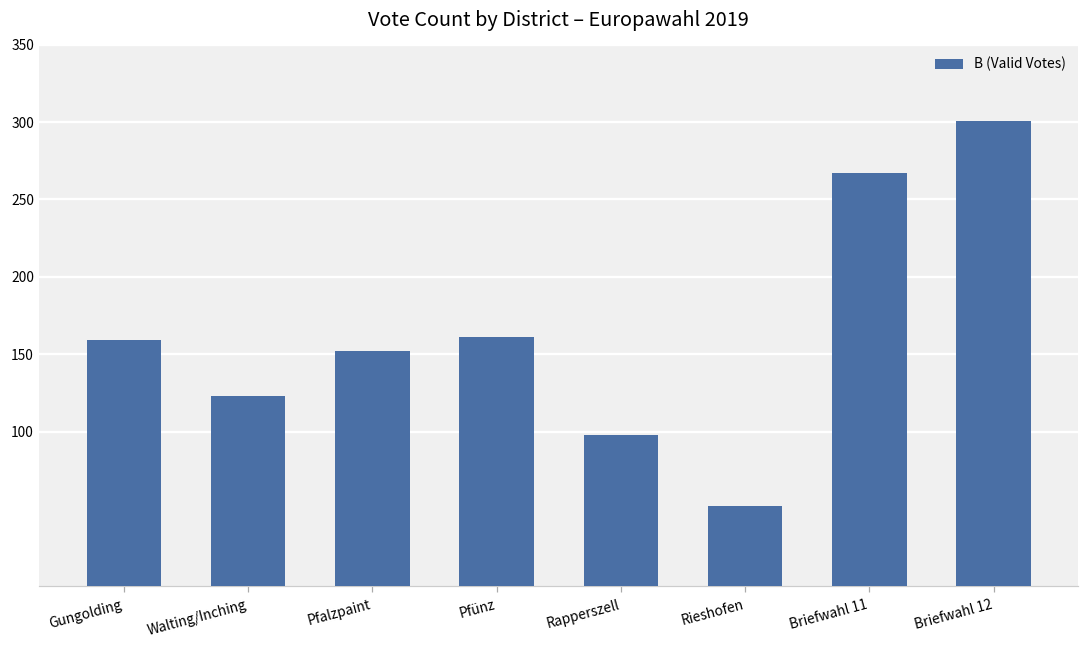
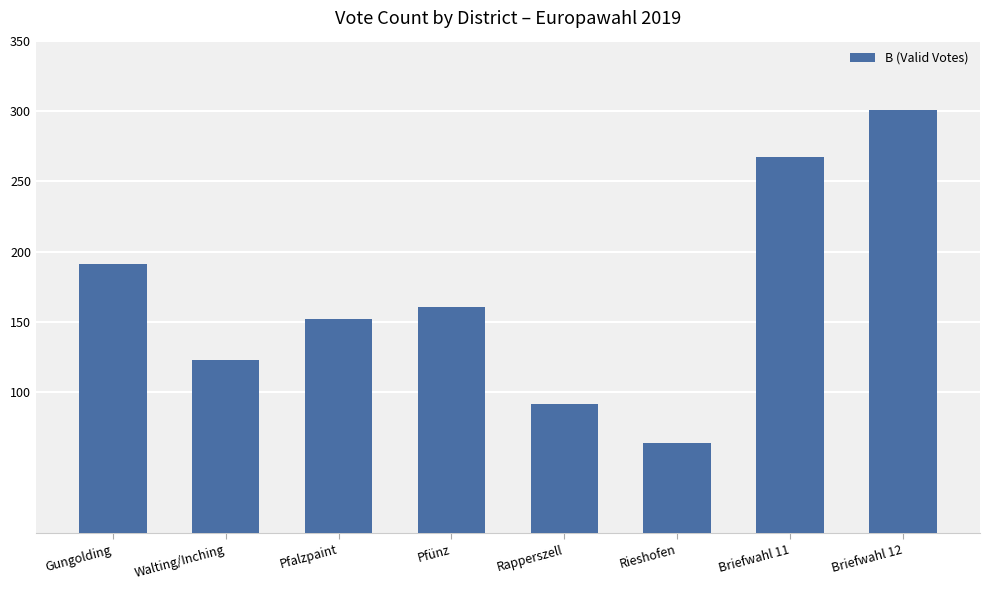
  {
-   "Gungolding": 159,
+   "Gungolding": 191,
    "Walting/Inching": 123,
    "Pfalzpaint": 152,
    "Pfünz": 161,
-   "Rapperszell": 98,
-   "Rieshofen": 52,
+   "Rapperszell": 92,
+   "Rieshofen": 64,
    "Briefwahl 11": 267,
    "Briefwahl 12": 301
  }
